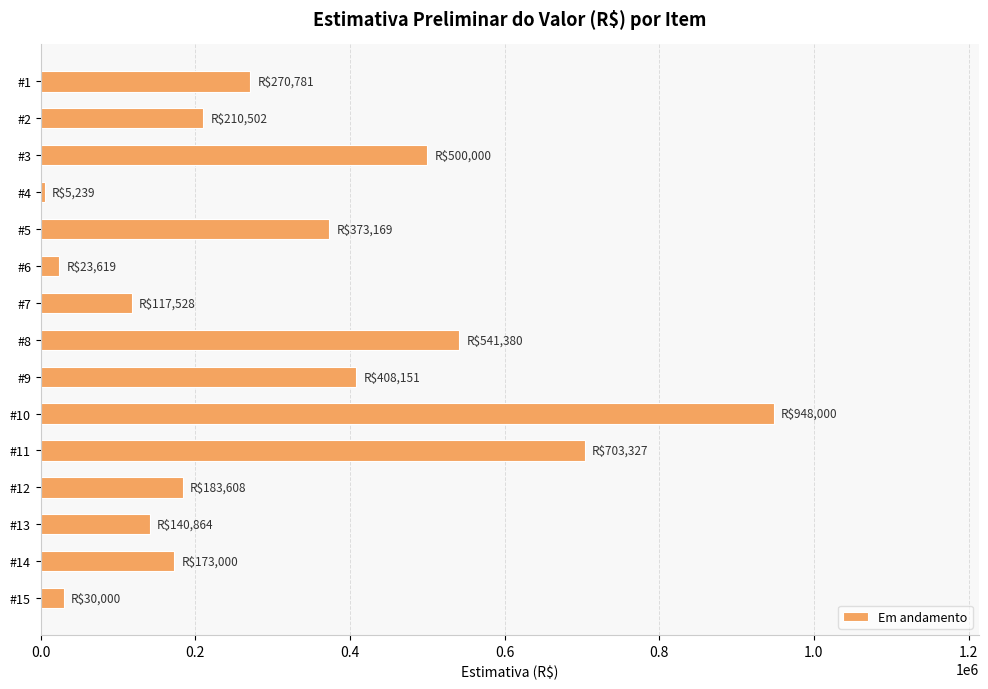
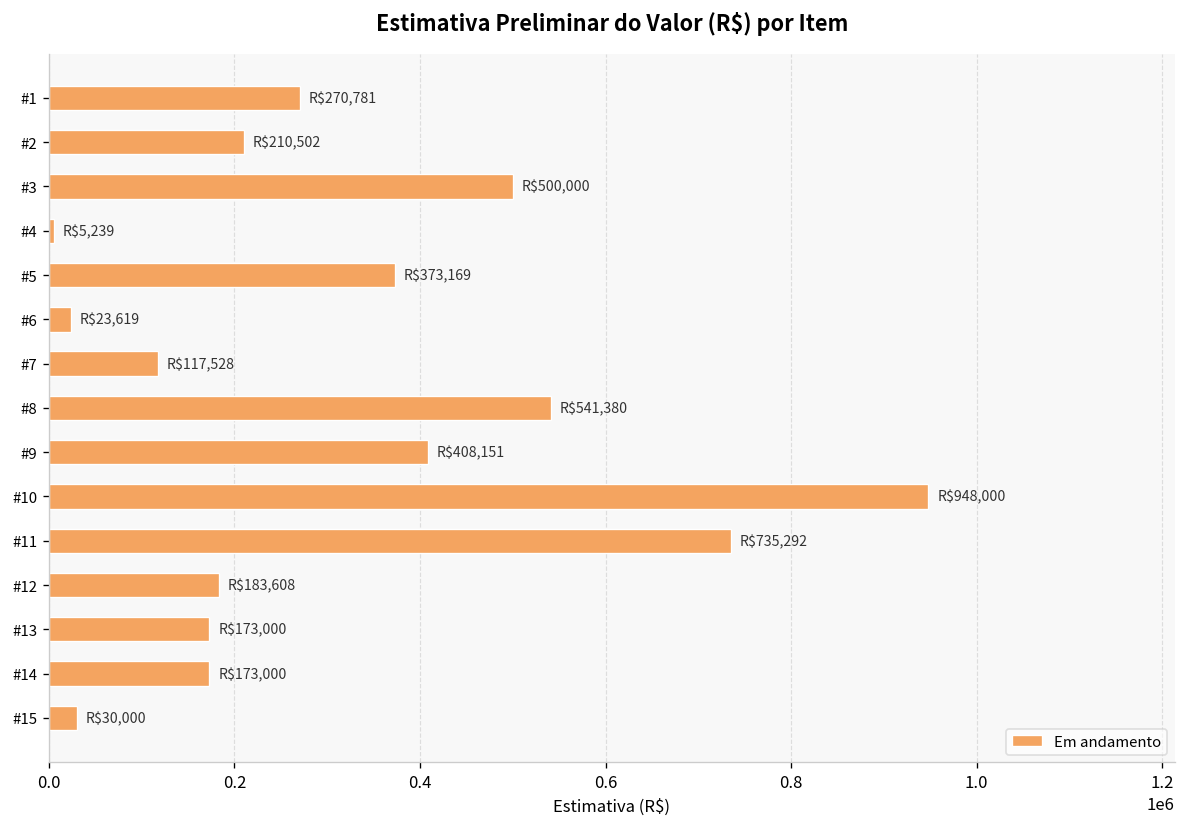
  {
    "#1": "$270,781",
    "#2": "$210,502",
    "#3": "$500,000",
    "#4": "$5,239",
    "#5": "$373,169",
    "#6": "$23,619",
    "#7": "$117,528",
    "#8": "$541,380",
    "#9": "$408,151",
    "#10": "$948,000",
-   "#11": "$703,327",
+   "#11": "$735,292",
    "#12": "$183,608",
-   "#13": "$140,864",
+   "#13": "$173,000",
    "#14": "$173,000",
    "#15": "$30,000"
  }
